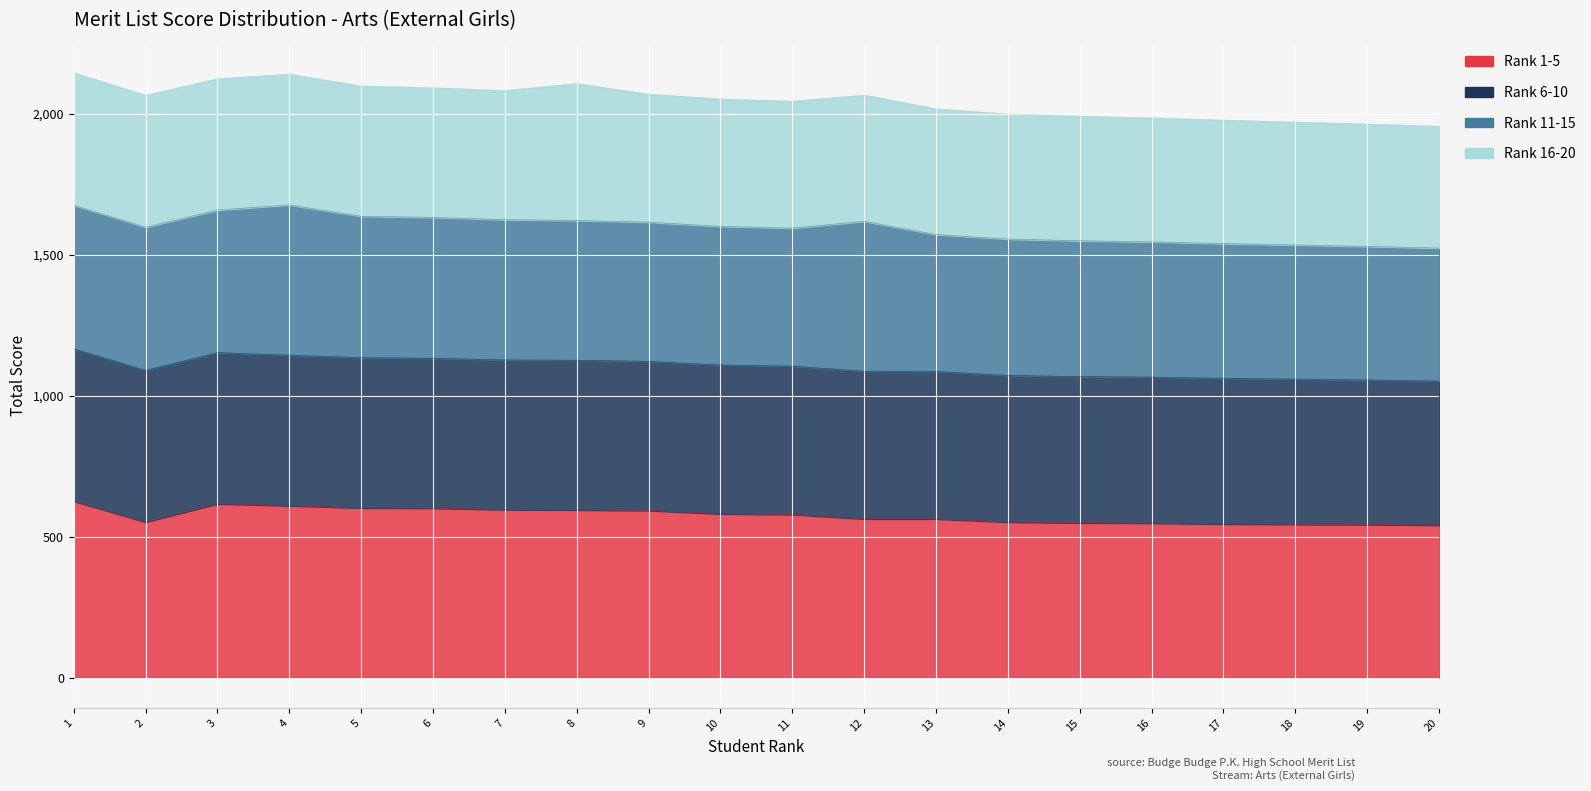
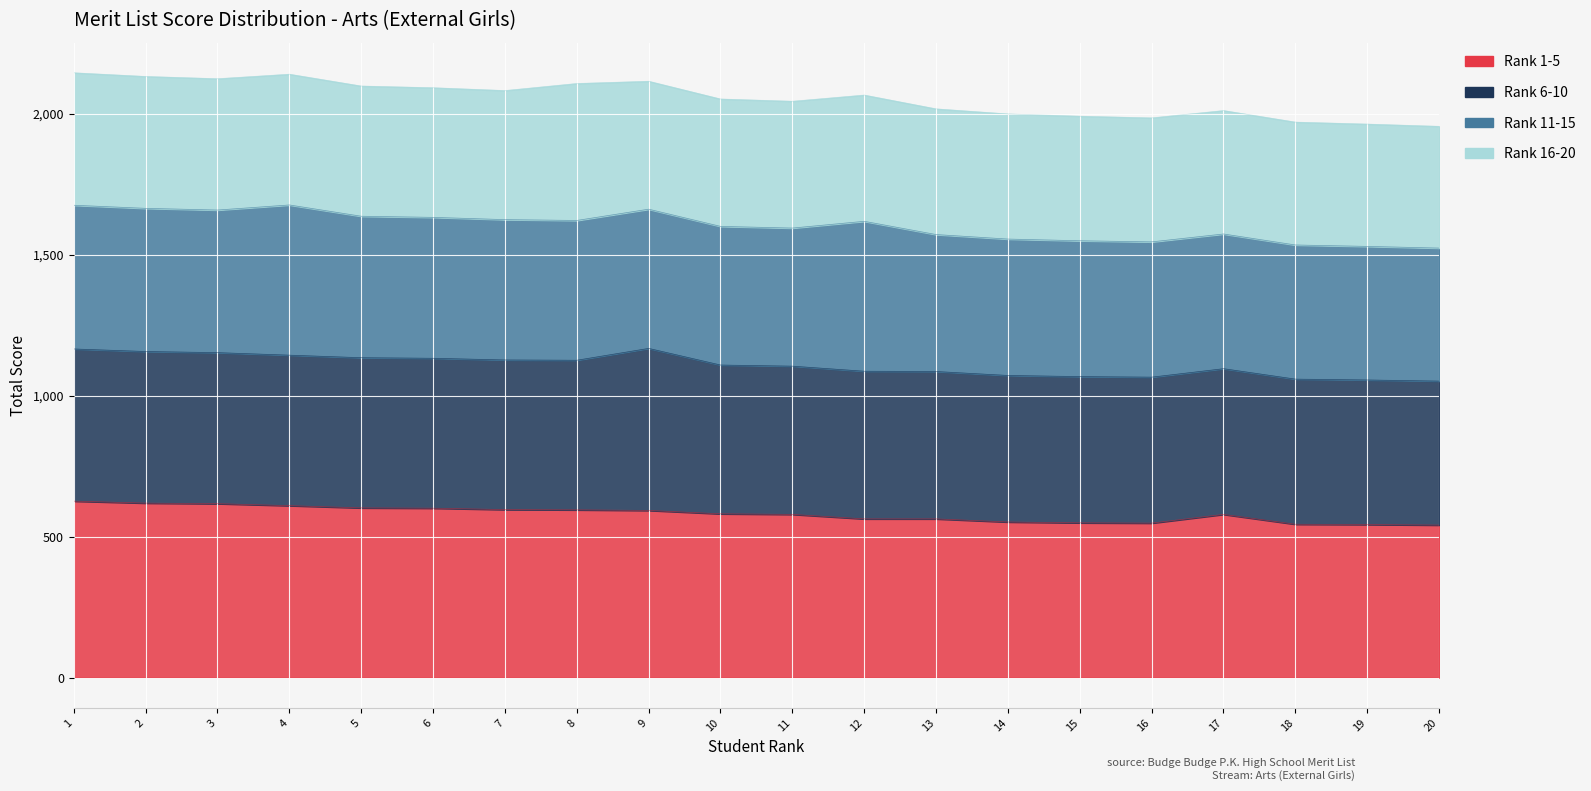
  {
    "Rank 1-5": {
      "1": 630,
-     "2": 550,
+     "2": 620,
      "3": 620,
      "4": 610,
      "5": 600,
      "6": 600,
      "7": 600,
      "8": 600,
      "9": 590,
      "10": 580,
      "11": 580,
      "12": 560,
      "13": 560,
      "14": 550,
      "15": 550,
      "16": 550,
-     "17": 550,
+     "17": 580,
      "18": 540,
      "19": 540,
      "20": 540
    },
    "Rank 6-10": {
      "1": 540,
      "2": 540,
      "3": 540,
      "4": 530,
      "5": 530,
      "6": 530,
      "7": 530,
      "8": 530,
-     "9": 530,
+     "9": 580,
      "10": 530,
      "11": 530,
      "12": 520,
      "13": 520,
      "14": 520,
      "15": 520,
      "16": 520,
      "17": 520,
      "18": 520,
      "19": 510,
      "20": 510
    },
    "Rank 11-15": {
      "1": 510,
      "2": 510,
      "3": 510,
      "4": 530,
      "5": 500,
      "6": 500,
      "7": 500,
      "8": 500,
      "9": 490,
      "10": 490,
      "11": 490,
      "12": 530,
      "13": 490,
      "14": 480,
      "15": 480,
      "16": 480,
      "17": 480,
      "18": 480,
      "19": 470,
      "20": 470
    },
    "Rank 16-20": {
      "1": 470,
      "2": 470,
      "3": 470,
      "4": 460,
      "5": 460,
      "6": 460,
      "7": 460,
      "8": 490,
      "9": 450,
      "10": 450,
      "11": 450,
      "12": 450,
      "13": 450,
      "14": 440,
      "15": 440,
      "16": 440,
      "17": 440,
      "18": 440,
      "19": 430,
      "20": 430
    }
  }
